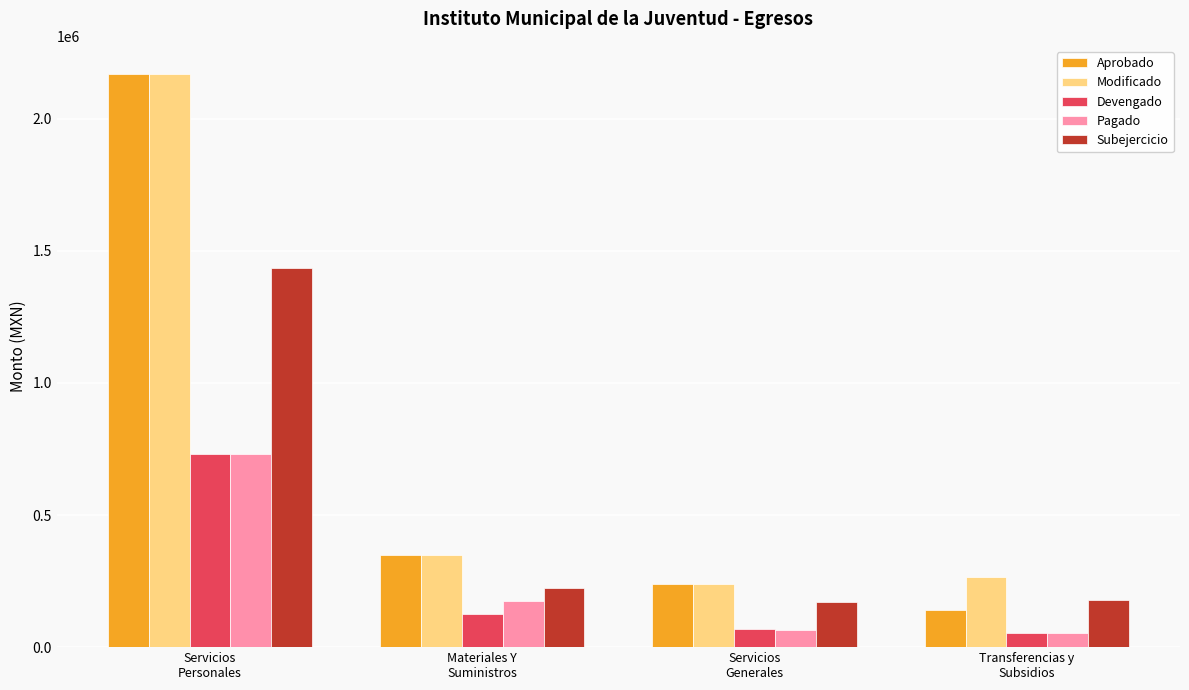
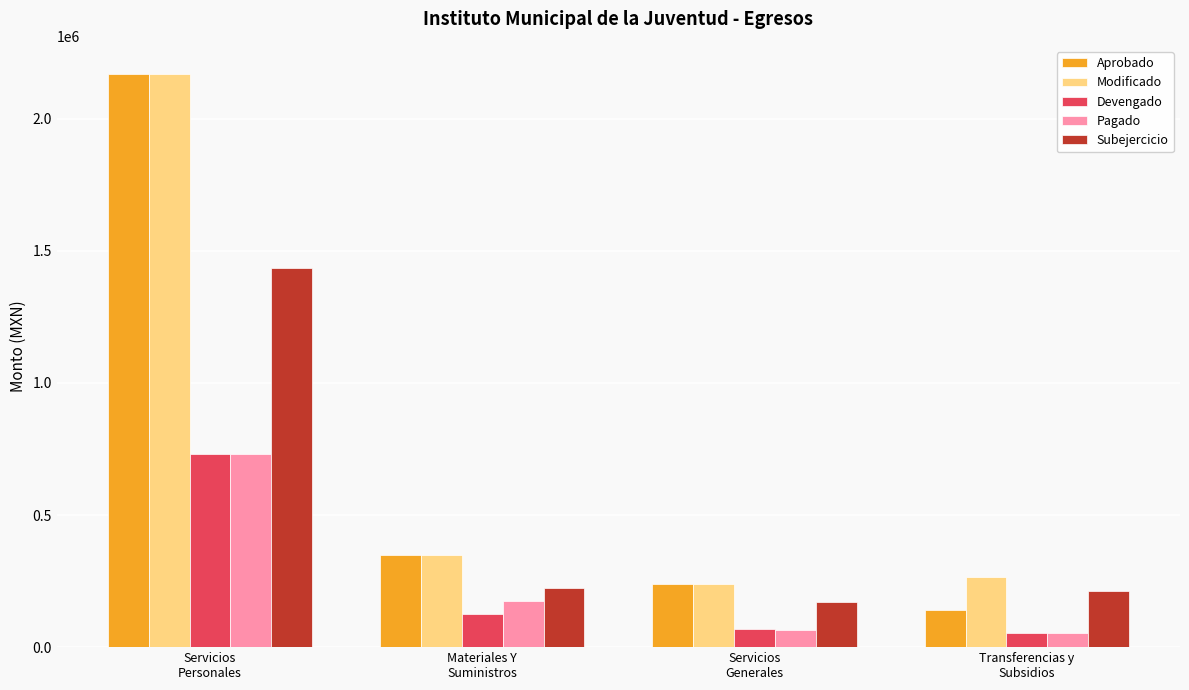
  {
    "Aprobado": {
      "Servicios Personales": 2170000,
      "Materiales Y Suministros": 350000,
      "Servicios Generales": 240000,
      "Transferencias y Subsidios": 140000
    },
    "Modificado": {
      "Servicios Personales": 2170000,
      "Materiales Y Suministros": 350000,
      "Servicios Generales": 240000,
      "Transferencias y Subsidios": 270000
    },
    "Devengado": {
      "Servicios Personales": 730000,
      "Materiales Y Suministros": 120000,
      "Servicios Generales": 70000,
      "Transferencias y Subsidios": 50000
    },
    "Pagado": {
      "Servicios Personales": 730000,
      "Materiales Y Suministros": 170000,
      "Servicios Generales": 70000,
      "Transferencias y Subsidios": 50000
    },
    "Subejercicio": {
      "Servicios Personales": 1440000,
      "Materiales Y Suministros": 220000,
      "Servicios Generales": 170000,
-     "Transferencias y Subsidios": 180000
+     "Transferencias y Subsidios": 210000
    }
  }
